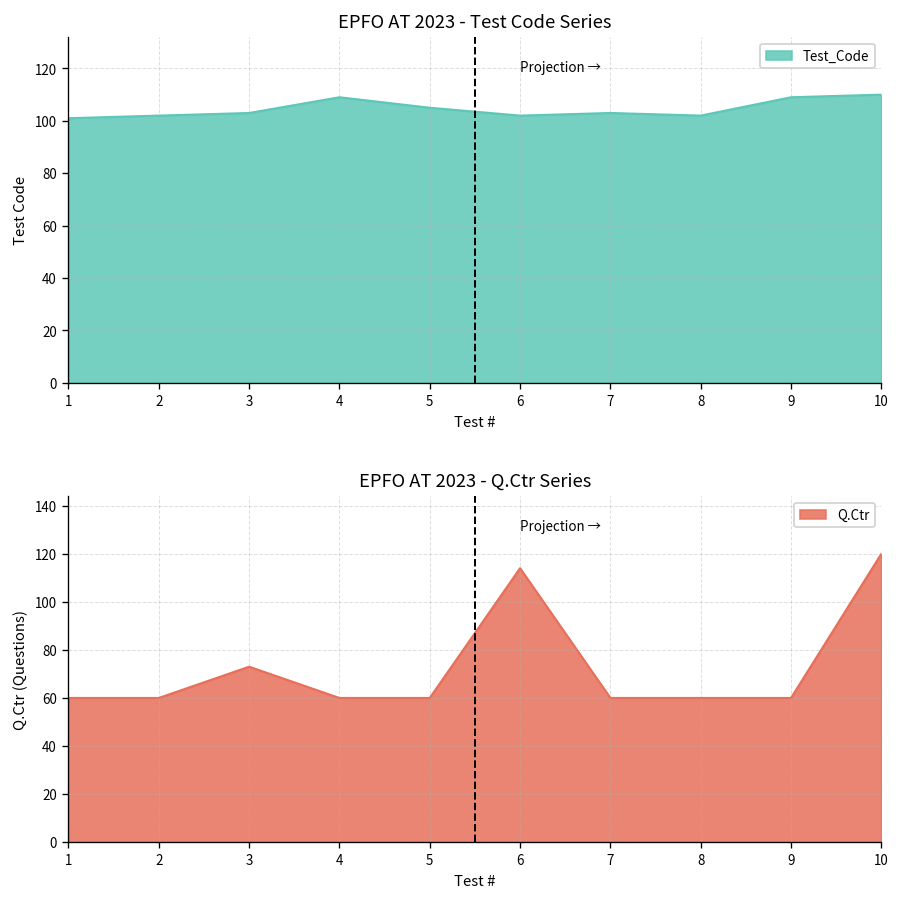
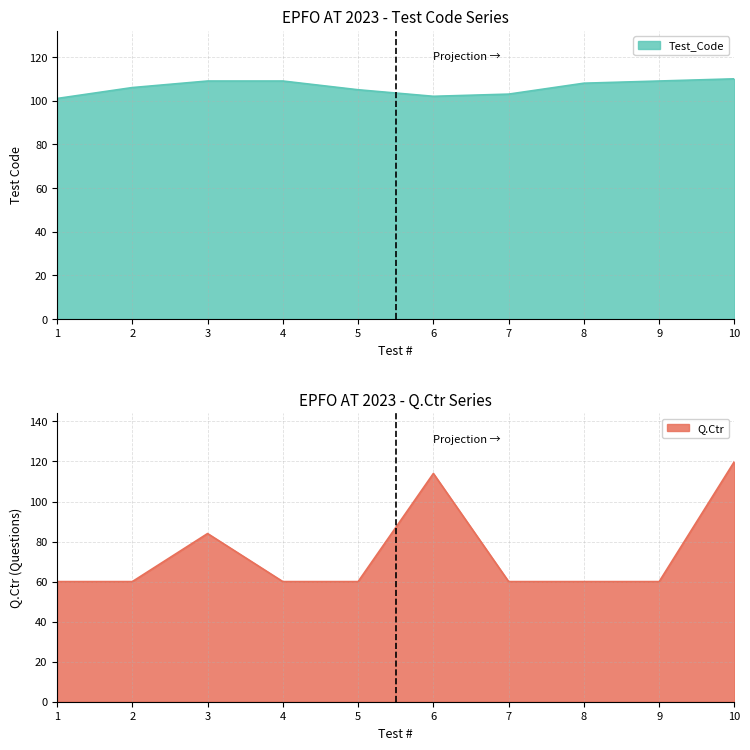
  {
    "EPFO AT 2023 - Test Code Series": {
      "1": 101,
-     "2": 102,
-     "3": 103,
+     "2": 106,
+     "3": 109,
      "4": 109,
      "5": 105,
      "6": 102,
      "7": 103,
-     "8": 102,
+     "8": 108,
      "9": 109,
      "10": 110
    },
    "EPFO AT 2023 - Q.Ctr Series": {
      "1": 60,
      "2": 60,
-     "3": 73,
+     "3": 84,
      "4": 60,
      "5": 60,
      "6": 114,
      "7": 60,
      "8": 60,
      "9": 60,
      "10": 120
    }
  }
